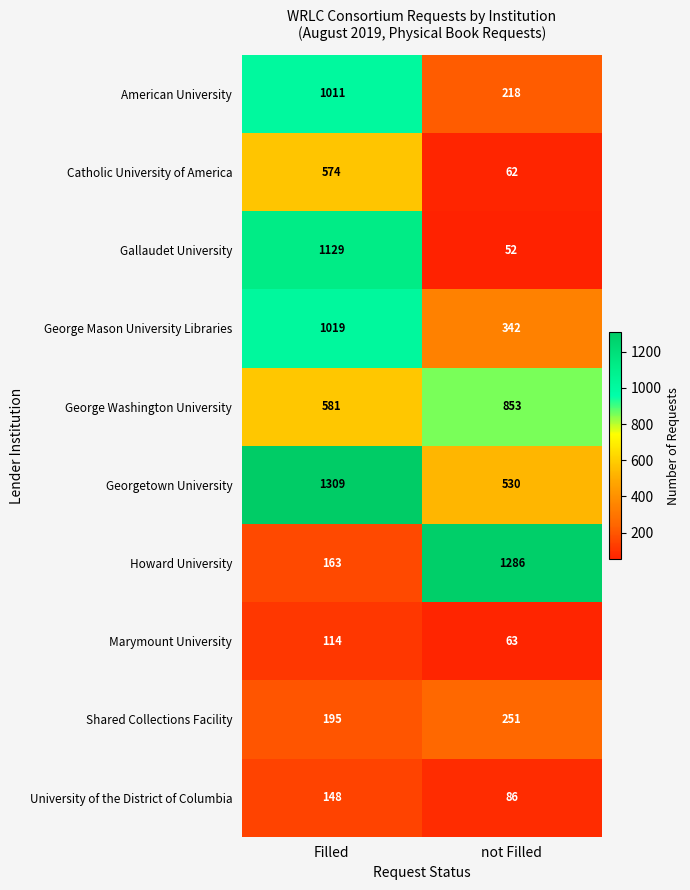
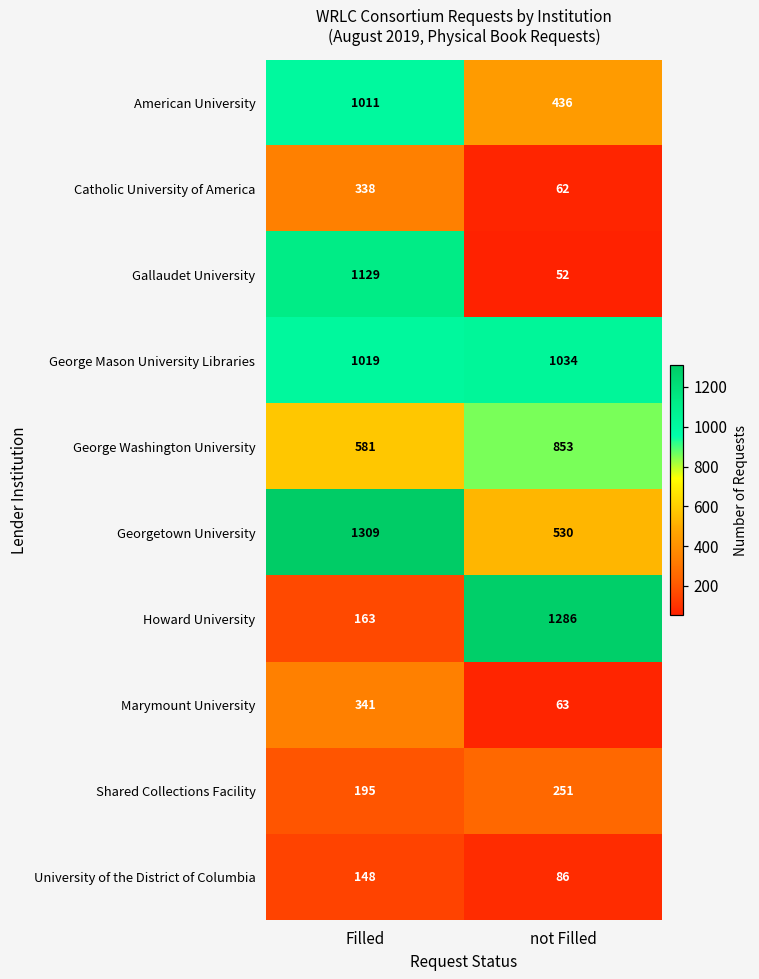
  {
    "American University": {
      "Filled": 1011,
-     "not Filled": 218
+     "not Filled": 436
    },
    "Catholic University of America": {
-     "Filled": 574,
+     "Filled": 338,
      "not Filled": 62
    },
    "Gallaudet University": {
      "Filled": 1129,
      "not Filled": 52
    },
    "George Mason University Libraries": {
      "Filled": 1019,
-     "not Filled": 342
+     "not Filled": 1034
    },
    "George Washington University": {
      "Filled": 581,
      "not Filled": 853
    },
    "Georgetown University": {
      "Filled": 1309,
      "not Filled": 530
    },
    "Howard University": {
      "Filled": 163,
      "not Filled": 1286
    },
    "Marymount University": {
-     "Filled": 114,
+     "Filled": 341,
      "not Filled": 63
    },
    "Shared Collections Facility": {
      "Filled": 195,
      "not Filled": 251
    },
    "University of the District of Columbia": {
      "Filled": 148,
      "not Filled": 86
    }
  }
